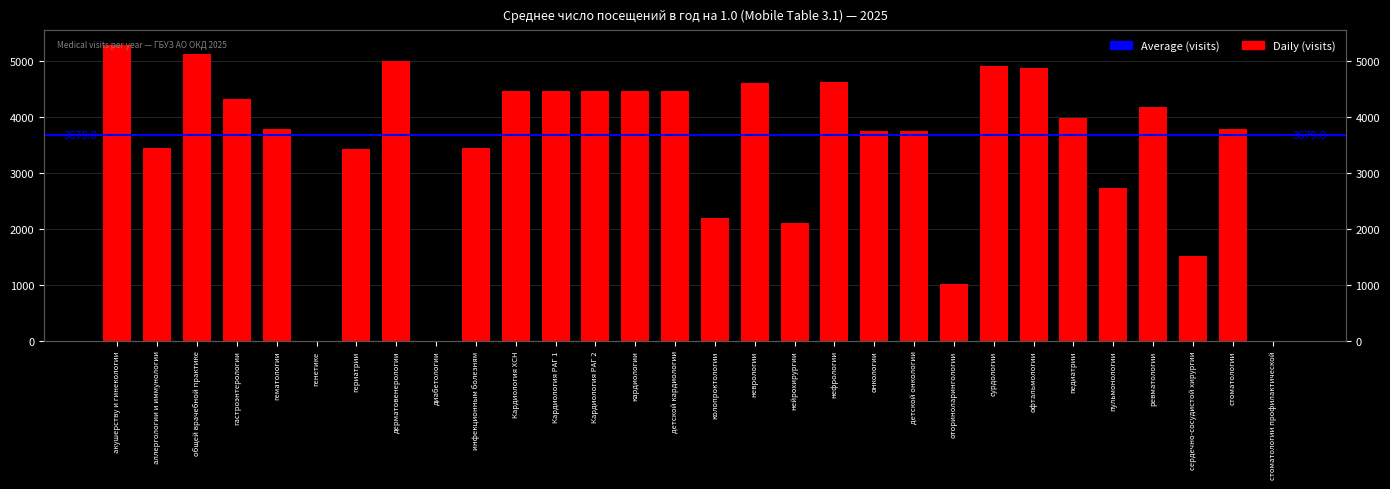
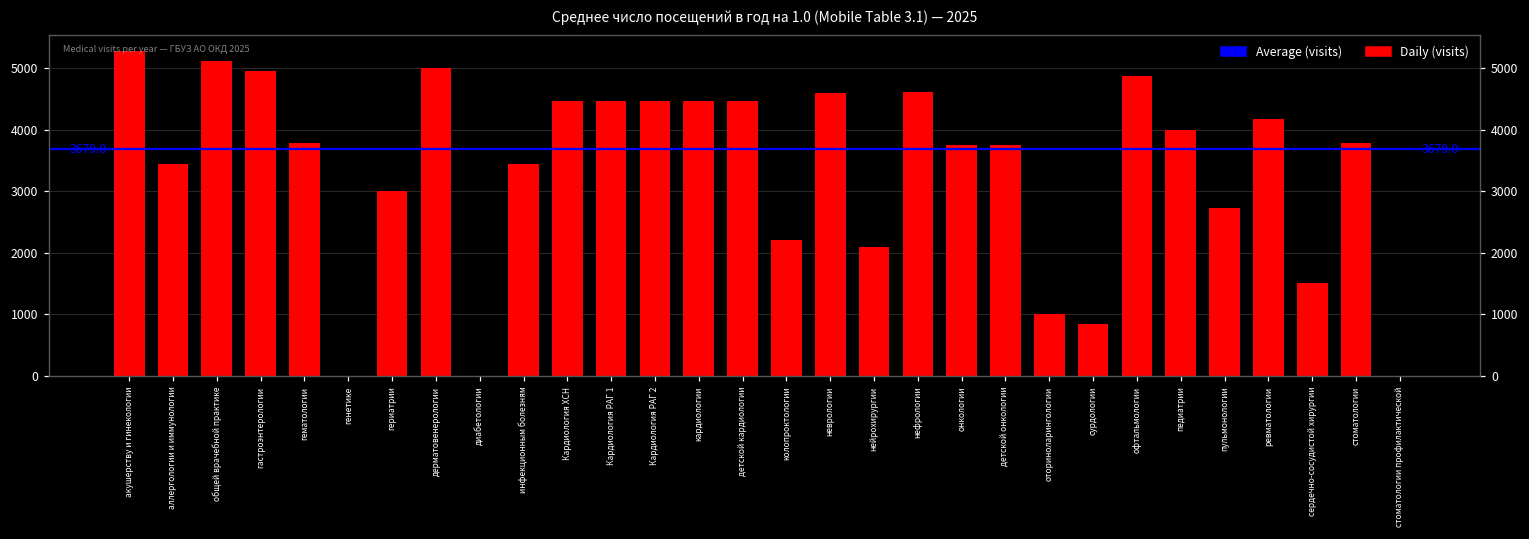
  {
    "аллергологии и иммунологии": 3500,
    "общей врачебной практике": 5100,
-   "гастроэнтерологии": 4300,
+   "гастроэнтерологии": 5000,
    "гематологии": 3800,
    "генетике": 0,
-   "гериатрии": 3400,
+   "гериатрии": 3000,
    "дерматовенерологии": 5000,
    "диабетологии": 0,
    "инфекционным болезням": 3400,
    "Кардиология ХСН": 4500,
    "Кардиология РАГ 1": 4500,
    "Кардиология РАГ 2": 4500,
    "кардиологии": 4500,
    "детской кардиологии": 4500,
    "колопроктологии": 2200,
    "неврологии": 4600,
    "нейрохирургии": 2100,
    "нефрологии": 4600,
    "онкологии": 3800,
    "детской онкологии": 3800,
    "оториноларингологии": 1000,
-   "сурдологии": 4900,
+   "сурдологии": 800,
    "офтальмологии": 4900,
    "педиатрии": 4000,
    "пульмонологии": 2700,
    "ревматологии": 4200,
    "сердечно-сосудистой хирургии": 1500,
    "стоматологии": 3800,
    "стоматологии профилактической": 0
  }
